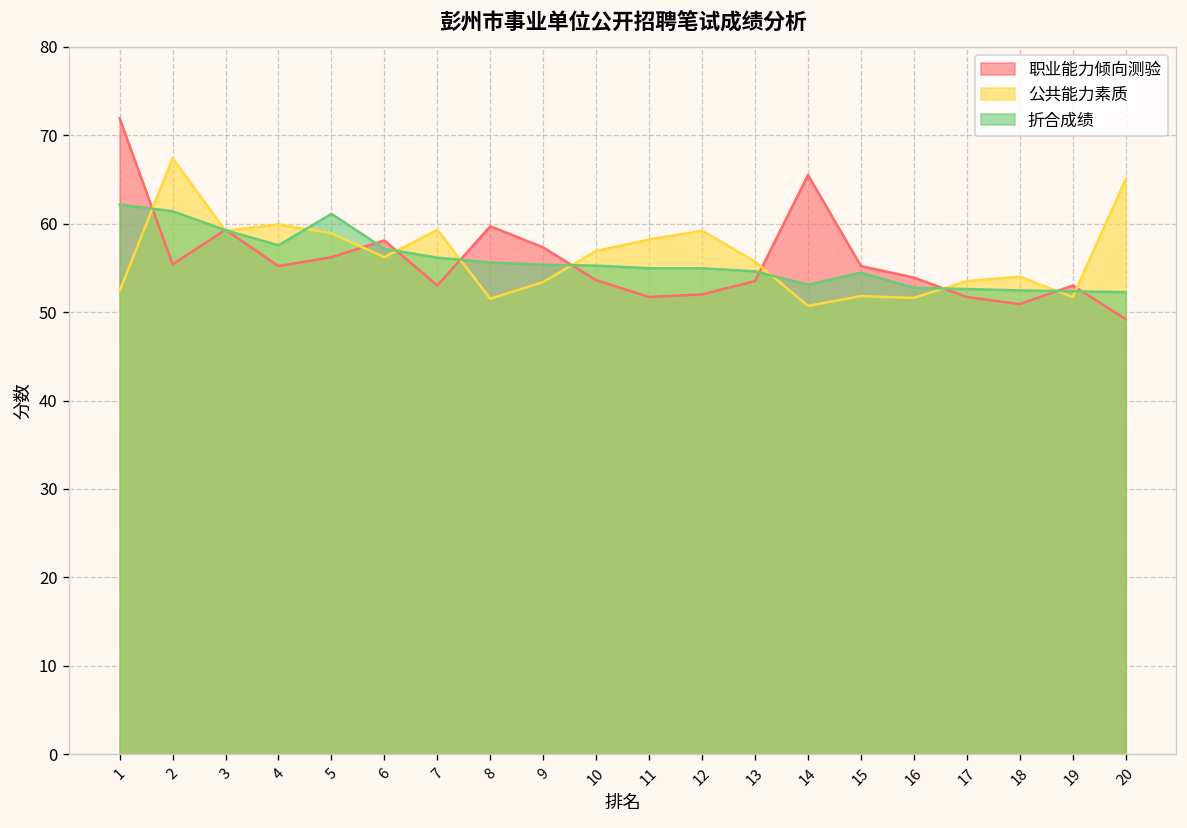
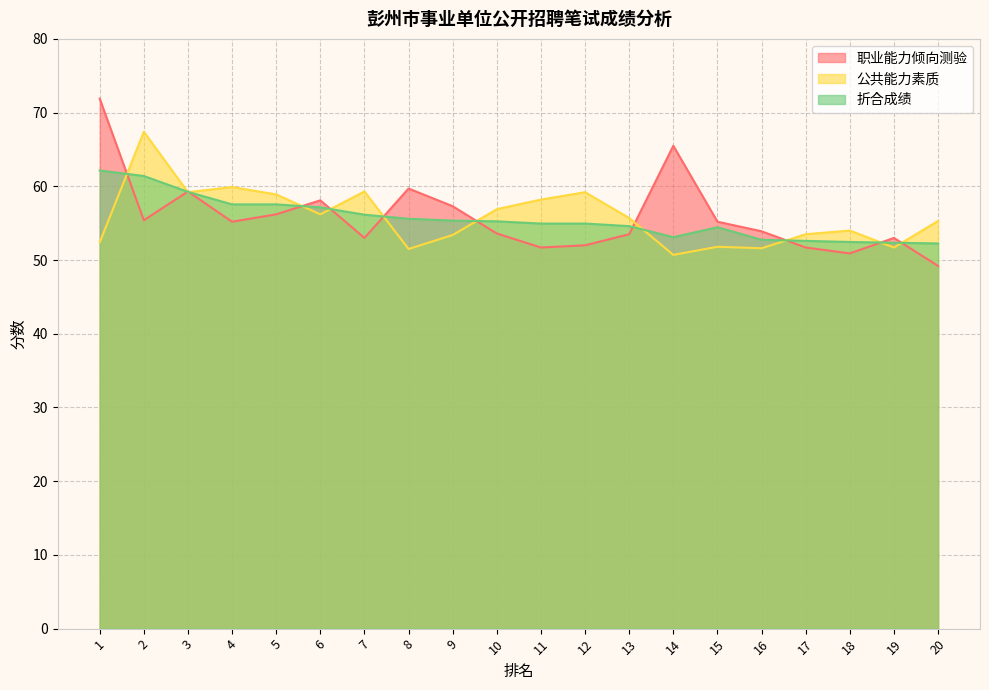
  {
    "职业能力倾向测验": {
      "1": 72,
      "2": 55,
      "4": 55,
      "5": 56,
      "6": 58,
      "7": 53,
      "8": 60,
      "9": 57,
      "10": 54,
      "11": 52,
      "12": 52,
      "13": 54,
      "14": 66,
      "15": 55,
      "16": 54,
      "17": 52,
      "18": 51,
      "19": 53,
      "20": 49
    },
    "公共能力素质": {
      "1": 52,
      "2": 67,
      "4": 60,
      "5": 59,
      "6": 56,
      "7": 59,
      "8": 52,
      "9": 53,
      "10": 57,
      "11": 58,
      "12": 59,
      "13": 56,
      "14": 51,
      "15": 52,
      "16": 52,
      "17": 54,
      "18": 54,
      "19": 52,
-     "20": 65
+     "20": 55
    },
    "折合成绩": {
      "1": 62,
      "2": 61,
      "4": 58,
-     "5": 61,
+     "5": 58,
      "6": 57,
      "7": 56,
      "8": 56,
      "9": 55,
      "10": 55,
      "11": 55,
      "12": 55,
      "13": 55,
      "14": 53,
      "15": 54,
      "16": 53,
      "17": 53,
      "18": 52,
      "19": 52,
      "20": 52
    }
  }
